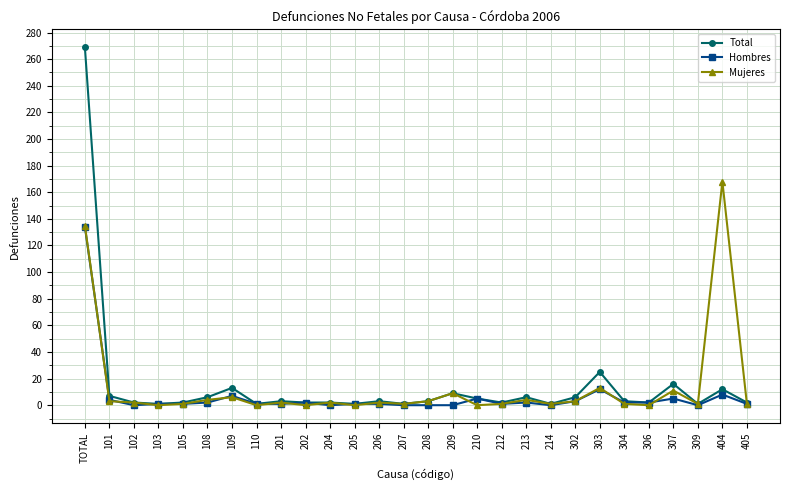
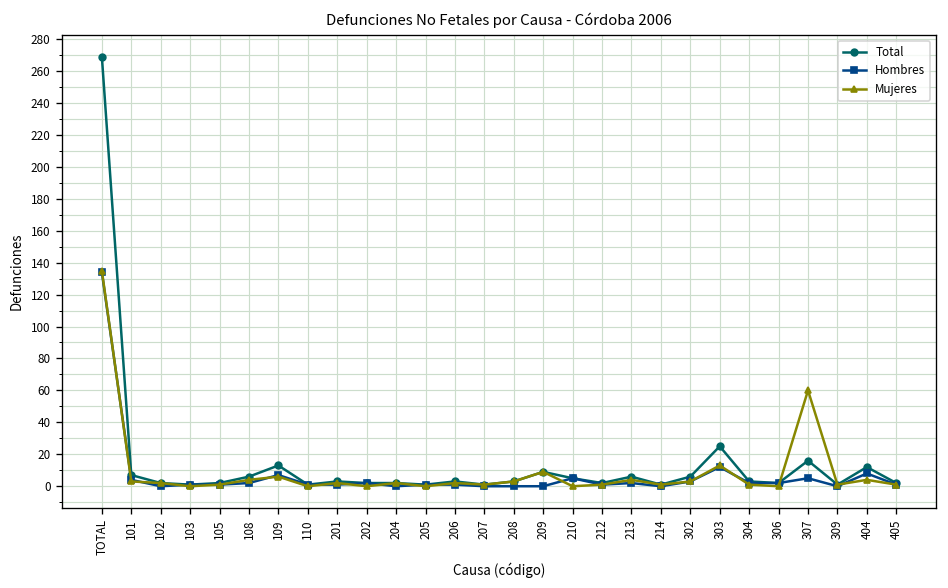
  {
    "Mujeres": {
      "108": 4,
      "202": 0,
      "210": 0,
      "213": 4,
      "306": 0,
-     "307": 11,
-     "404": 168
+     "307": 60,
+     "404": 4
    }
  }
